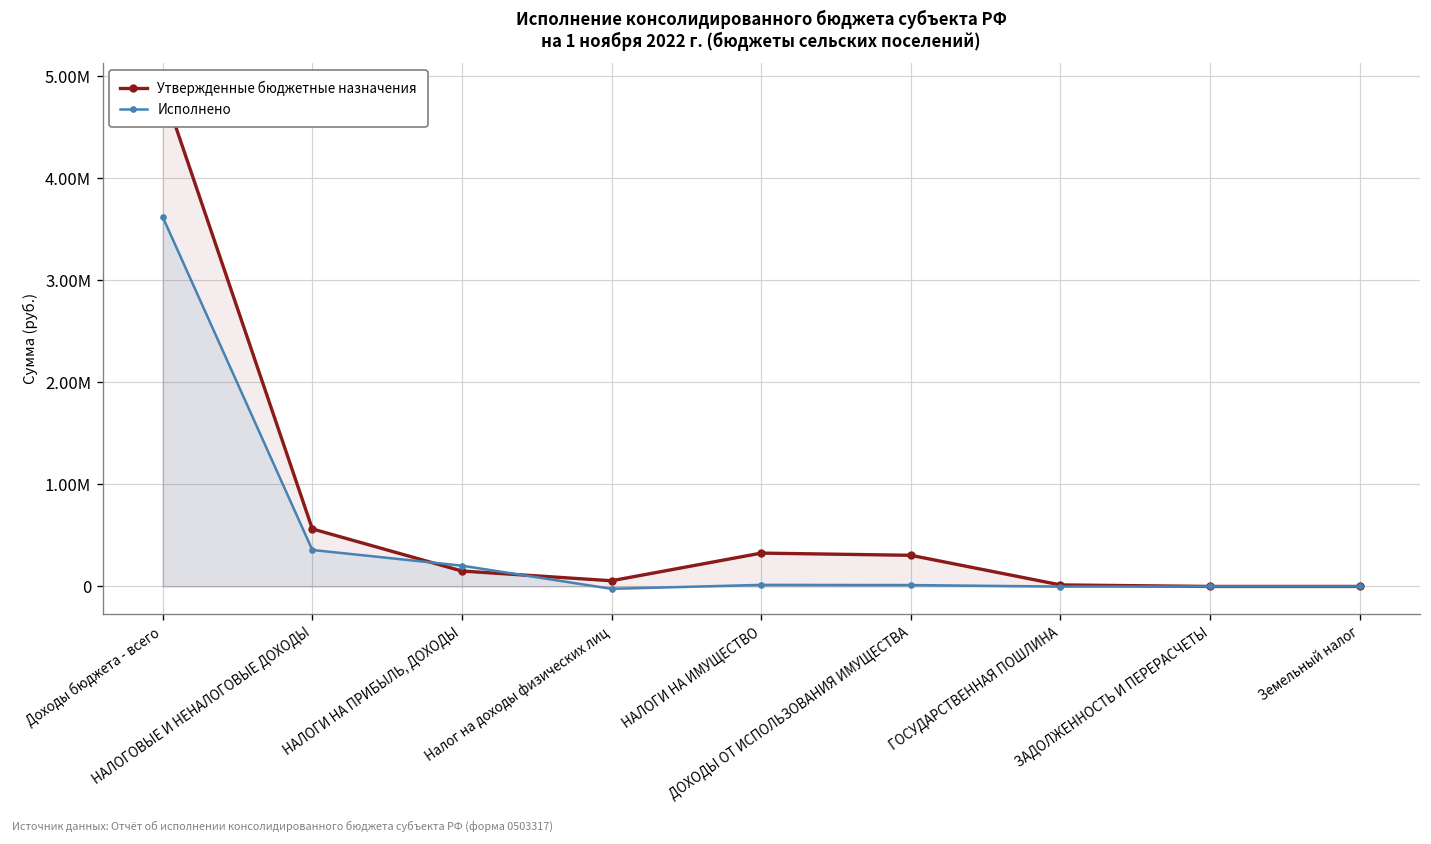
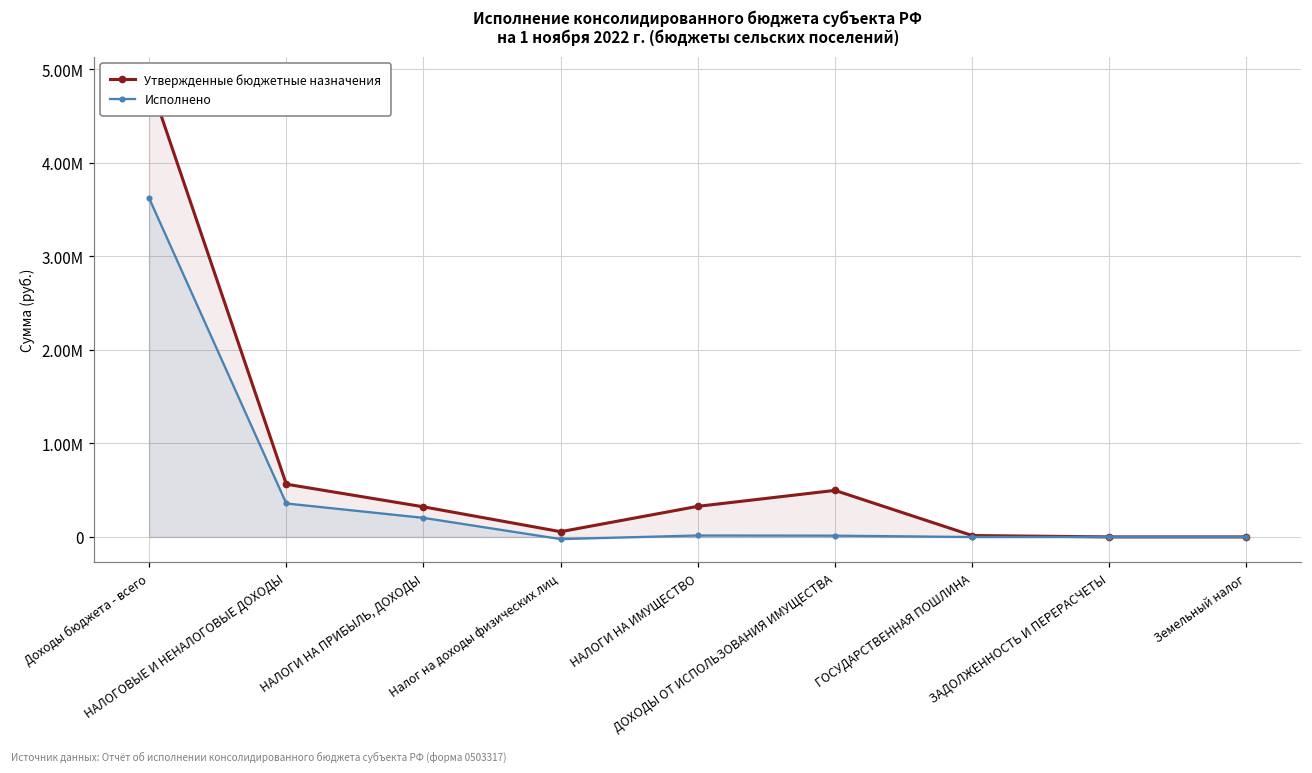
  {
    "Утвержденные бюджетные назначения": {
      "НАЛОГОВЫЕ И НЕНАЛОГОВЫЕ ДОХОДЫ": 600000,
-     "НАЛОГИ НА ПРИБЫЛЬ, ДОХОДЫ": 200000,
+     "НАЛОГИ НА ПРИБЫЛЬ, ДОХОДЫ": 300000,
      "Налог на доходы физических лиц": 100000,
      "НАЛОГИ НА ИМУЩЕСТВО": 300000,
-     "ДОХОДЫ ОТ ИСПОЛЬЗОВАНИЯ ИМУЩЕСТВА": 300000
+     "ДОХОДЫ ОТ ИСПОЛЬЗОВАНИЯ ИМУЩЕСТВА": 500000
    }
  }
